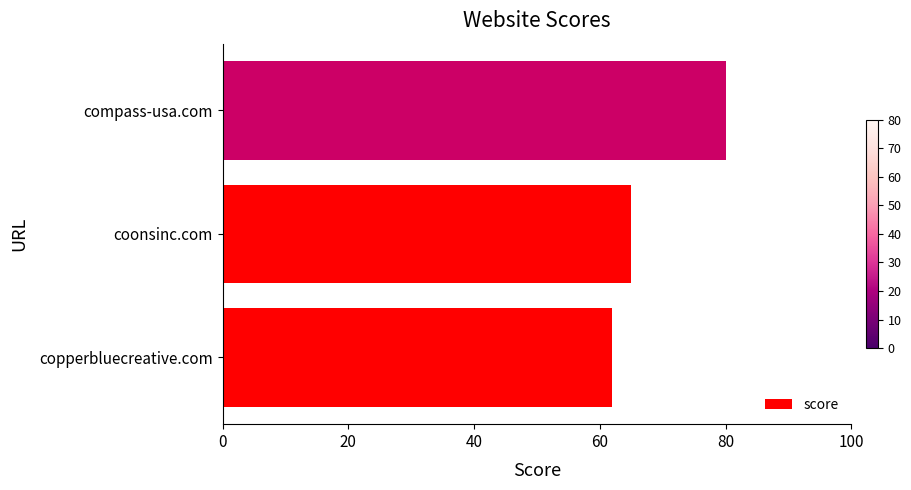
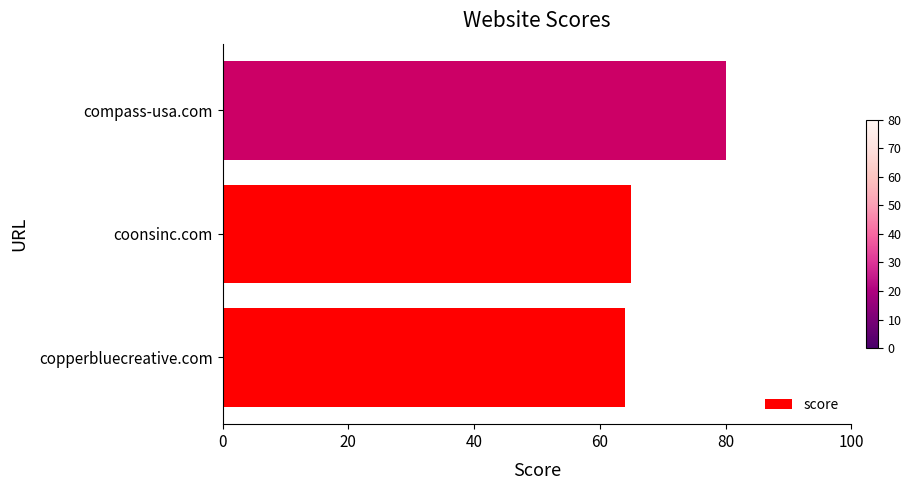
  {
    "compass-usa.com": 80,
    "coonsinc.com": 65,
-   "copperbluecreative.com": 62
+   "copperbluecreative.com": 64
  }
